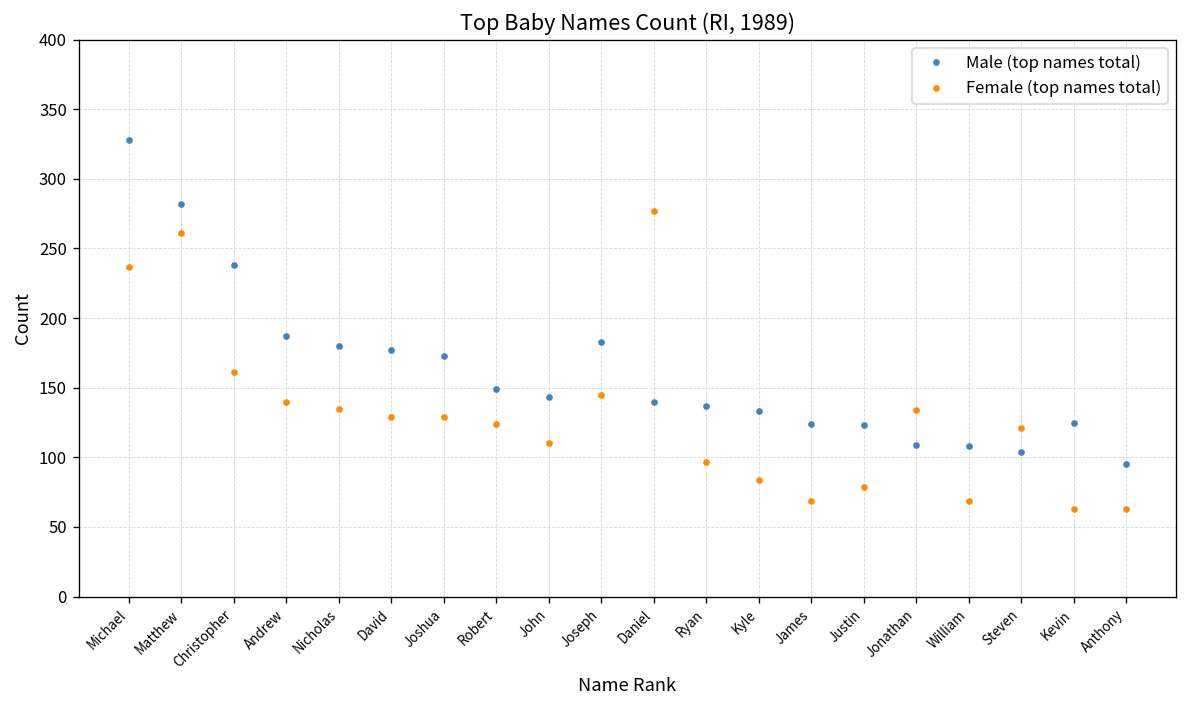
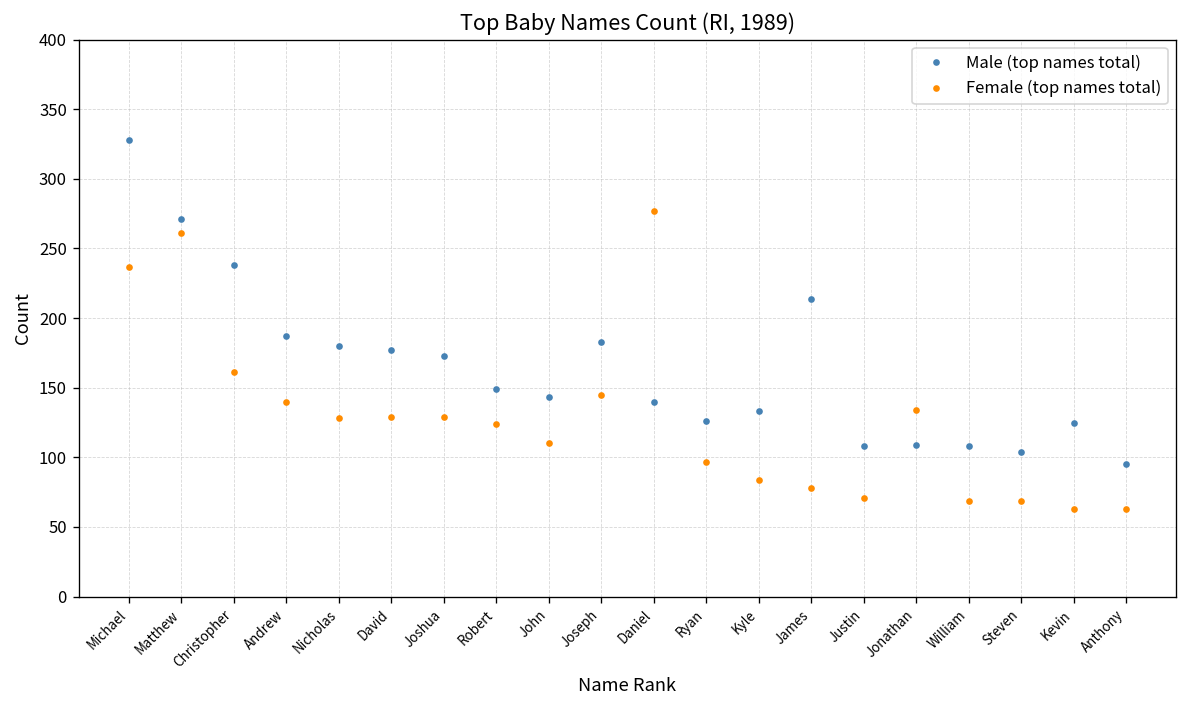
  {
    "Male (top names total)": {
      "Michael": 328,
-     "Matthew": 282,
+     "Matthew": 271,
      "Christopher": 238,
      "Andrew": 187,
      "Nicholas": 180,
      "David": 177,
      "Joshua": 173,
      "Robert": 149,
      "John": 143,
      "Joseph": 183,
      "Daniel": 140,
-     "Ryan": 137,
+     "Ryan": 126,
      "Kyle": 133,
-     "James": 124,
-     "Justin": 123,
+     "James": 214,
+     "Justin": 108,
      "Jonathan": 109,
      "William": 108,
      "Steven": 104,
      "Kevin": 125,
      "Anthony": 95
    },
    "Female (top names total)": {
      "Michael": 237,
      "Matthew": 261,
      "Christopher": 161,
      "Andrew": 140,
-     "Nicholas": 135,
+     "Nicholas": 128,
      "David": 129,
      "Joshua": 129,
      "Robert": 124,
      "John": 110,
      "Joseph": 145,
      "Daniel": 277,
      "Ryan": 97,
      "Kyle": 84,
-     "James": 69,
-     "Justin": 79,
+     "James": 78,
+     "Justin": 71,
      "Jonathan": 134,
      "William": 69,
-     "Steven": 121,
+     "Steven": 69,
      "Kevin": 63,
      "Anthony": 63
    }
  }
